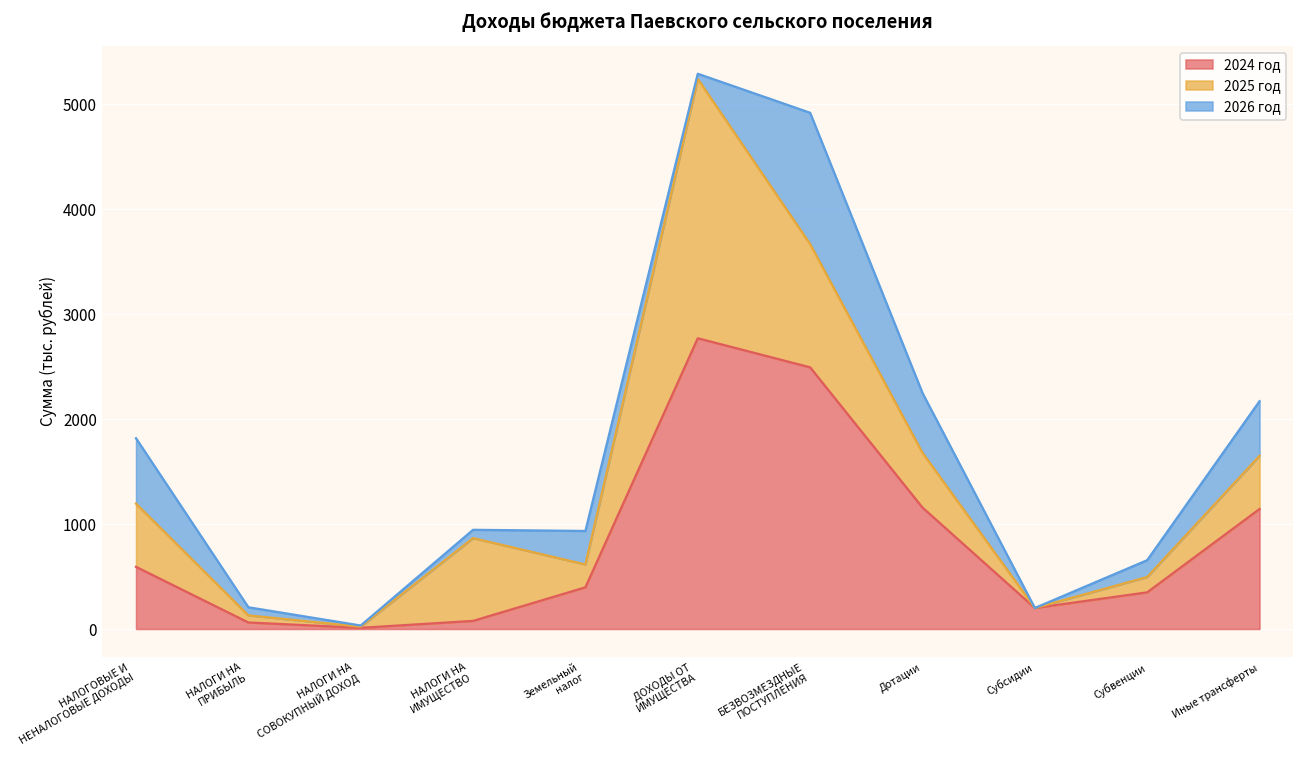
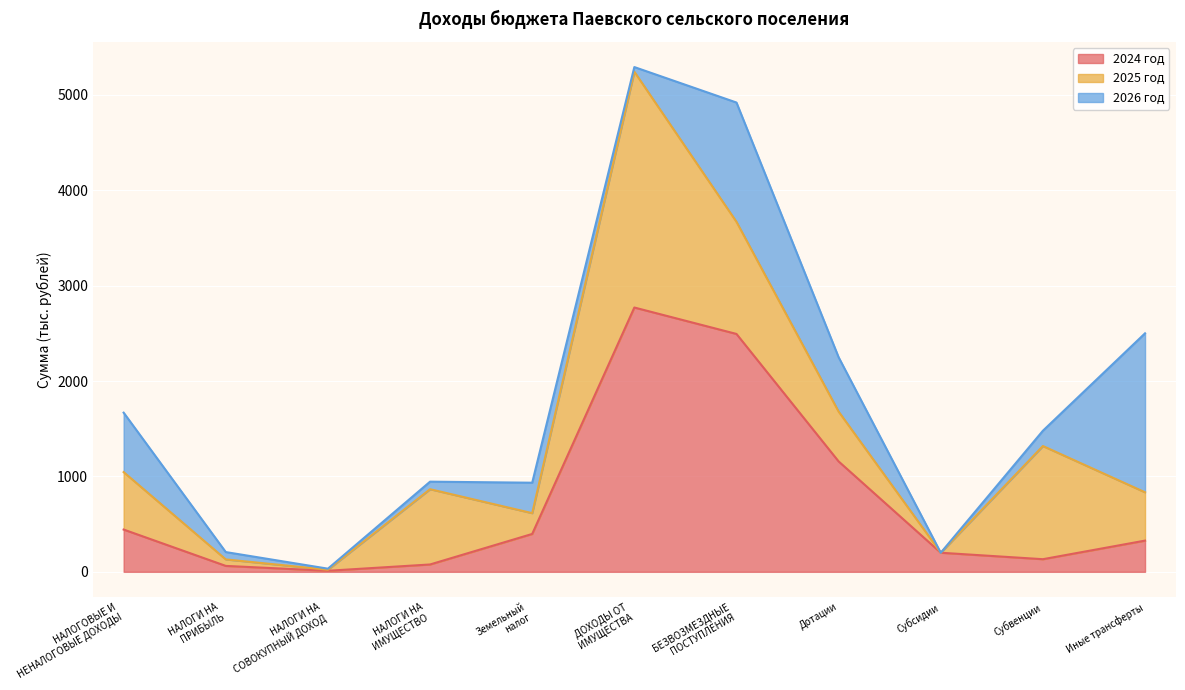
  {
    "2024 год": {
-     "НАЛОГОВЫЕ И НЕНАЛОГОВЫЕ ДОХОДЫ": 600,
+     "НАЛОГОВЫЕ И НЕНАЛОГОВЫЕ ДОХОДЫ": 400,
      "НАЛОГИ НА ПРИБЫЛЬ": 100,
      "НАЛОГИ НА ИМУЩЕСТВО": 100,
      "Земельный налог": 400,
      "ДОХОДЫ ОТ ИМУЩЕСТВА": 2800,
      "БЕЗВОЗМЕЗДНЫЕ ПОСТУПЛЕНИЯ": 2500,
      "Дотации": 1200,
-     "Субвенции": 300,
-     "Иные трансферты": 1100
+     "Субвенции": 100,
+     "Иные трансферты": 300
    },
    "2025 год": {
      "НАЛОГОВЫЕ И НЕНАЛОГОВЫЕ ДОХОДЫ": 600,
      "НАЛОГИ НА ПРИБЫЛЬ": 100,
      "НАЛОГИ НА ИМУЩЕСТВО": 800,
      "Земельный налог": 200,
      "ДОХОДЫ ОТ ИМУЩЕСТВА": 2500,
      "БЕЗВОЗМЕЗДНЫЕ ПОСТУПЛЕНИЯ": 1200,
      "Дотации": 500,
-     "Субвенции": 100,
+     "Субвенции": 1200,
      "Иные трансферты": 500
    },
    "2026 год": {
      "НАЛОГОВЫЕ И НЕНАЛОГОВЫЕ ДОХОДЫ": 600,
      "НАЛОГИ НА ПРИБЫЛЬ": 100,
      "НАЛОГИ НА ИМУЩЕСТВО": 100,
      "Земельный налог": 300,
      "ДОХОДЫ ОТ ИМУЩЕСТВА": 0,
      "БЕЗВОЗМЕЗДНЫЕ ПОСТУПЛЕНИЯ": 1300,
      "Дотации": 600,
      "Субвенции": 200,
-     "Иные трансферты": 500
+     "Иные трансферты": 1700
    }
  }
